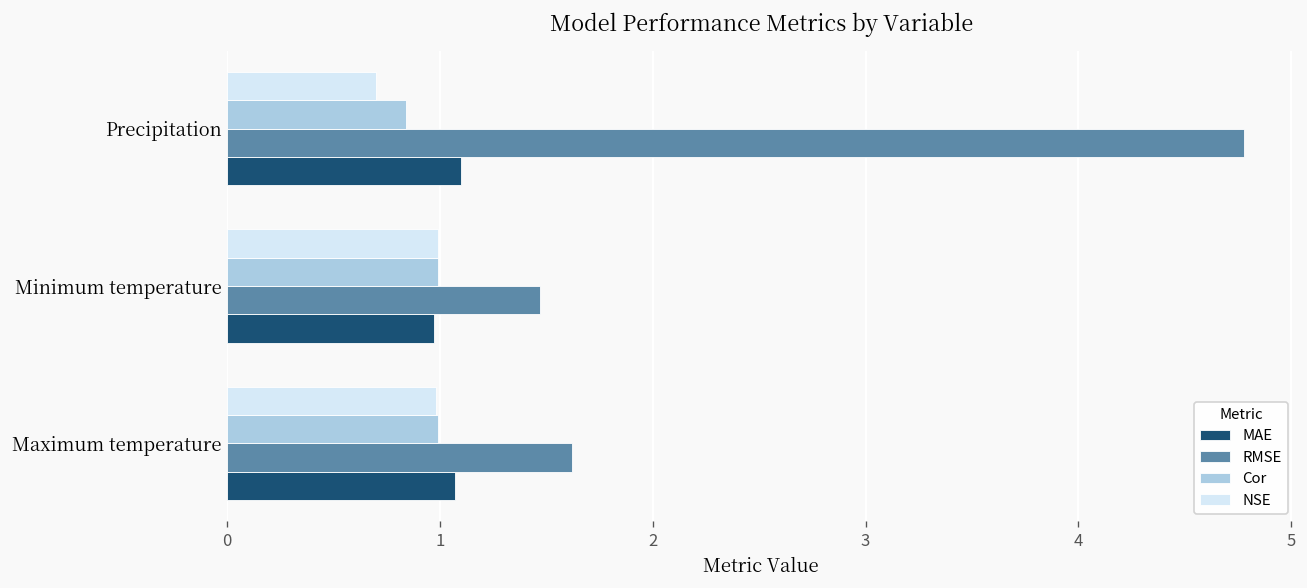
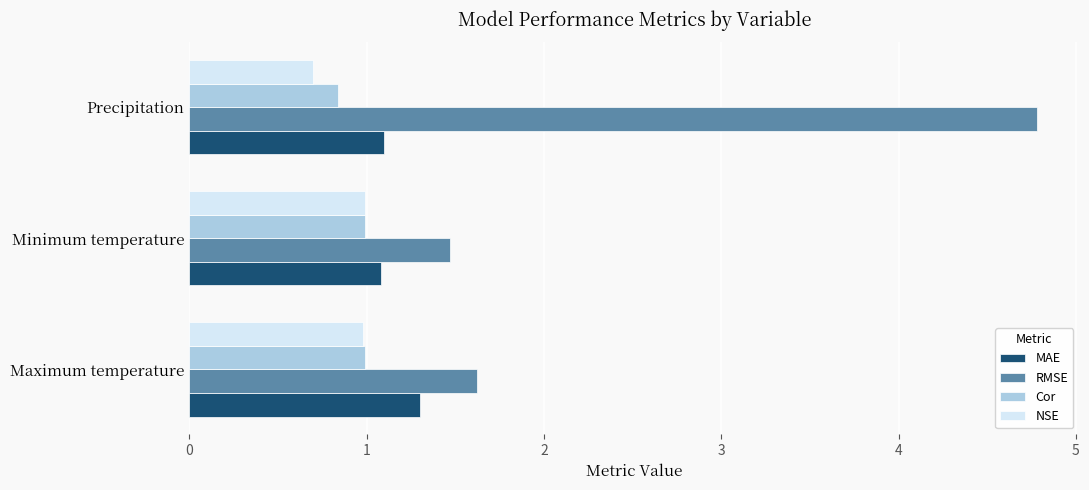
  {
    "MAE": {
      "Precipitation": 1.10,
-     "Minimum temperature": 0.97,
-     "Maximum temperature": 1.07
+     "Minimum temperature": 1.08,
+     "Maximum temperature": 1.30
    },
    "RMSE": {
      "Precipitation": 4.78,
      "Minimum temperature": 1.47,
      "Maximum temperature": 1.62
    }
  }
